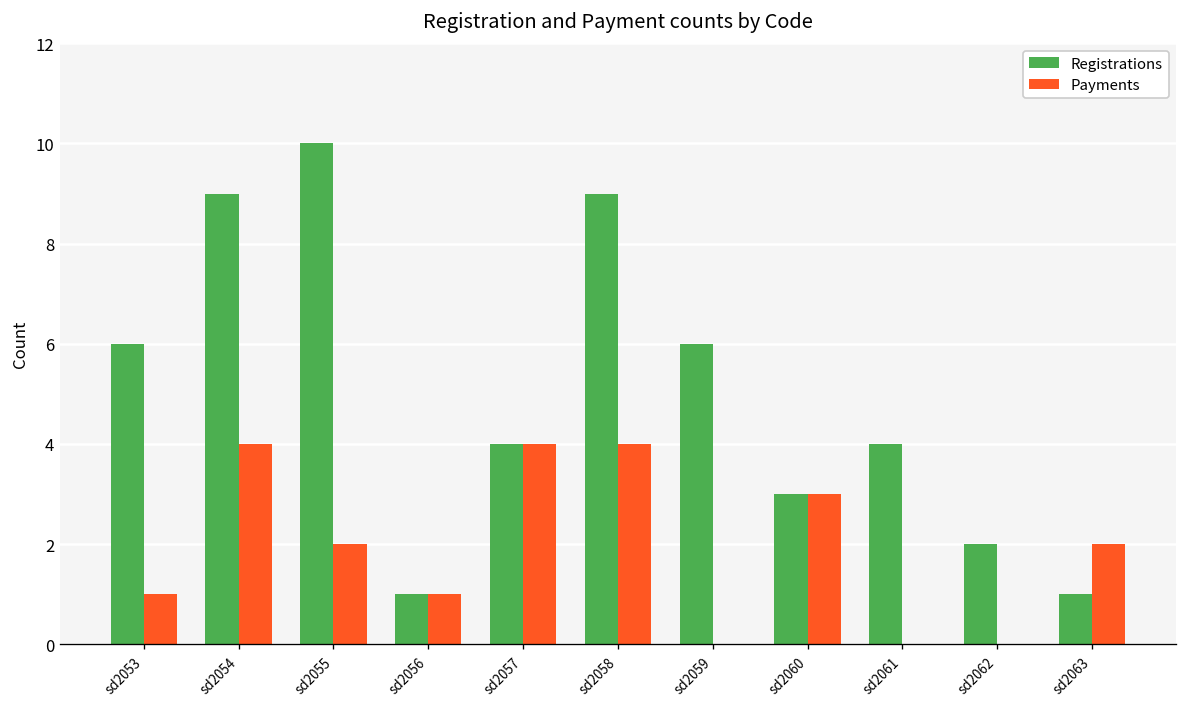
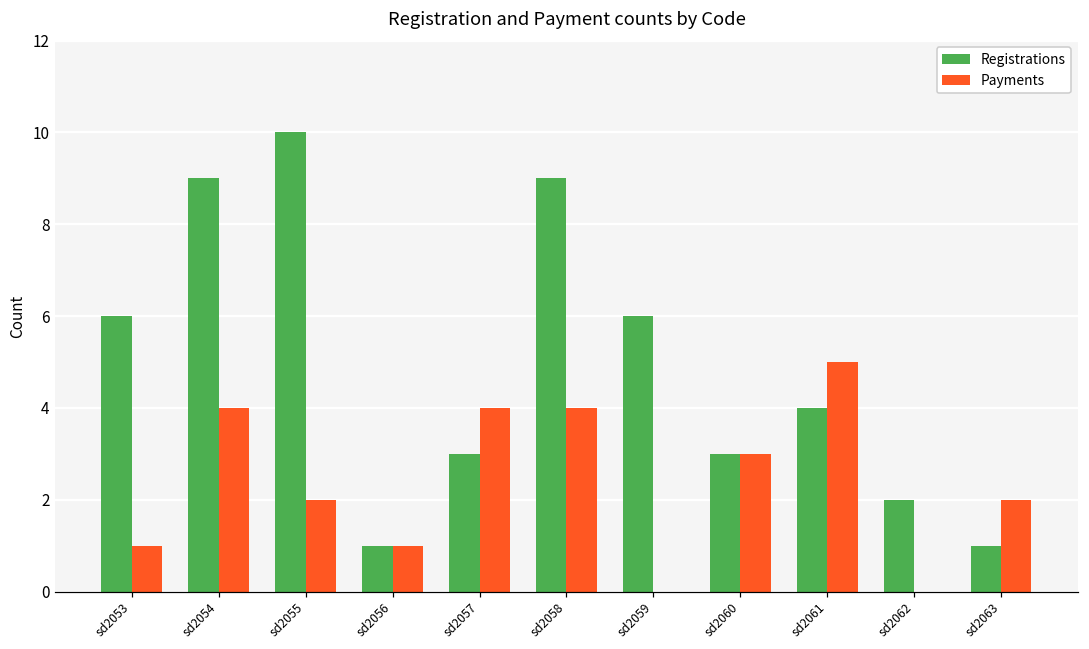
  {
    "Registrations": {
      "sd2053": 6,
      "sd2054": 9,
      "sd2055": 10,
      "sd2056": 1,
-     "sd2057": 4,
+     "sd2057": 3,
      "sd2058": 9,
      "sd2059": 6,
      "sd2060": 3,
      "sd2061": 4,
      "sd2062": 2,
      "sd2063": 1
    },
    "Payments": {
      "sd2053": 1,
      "sd2054": 4,
      "sd2055": 2,
      "sd2056": 1,
      "sd2057": 4,
      "sd2058": 4,
      "sd2059": 0,
      "sd2060": 3,
-     "sd2061": 0,
+     "sd2061": 5,
      "sd2062": 0,
      "sd2063": 2
    }
  }
